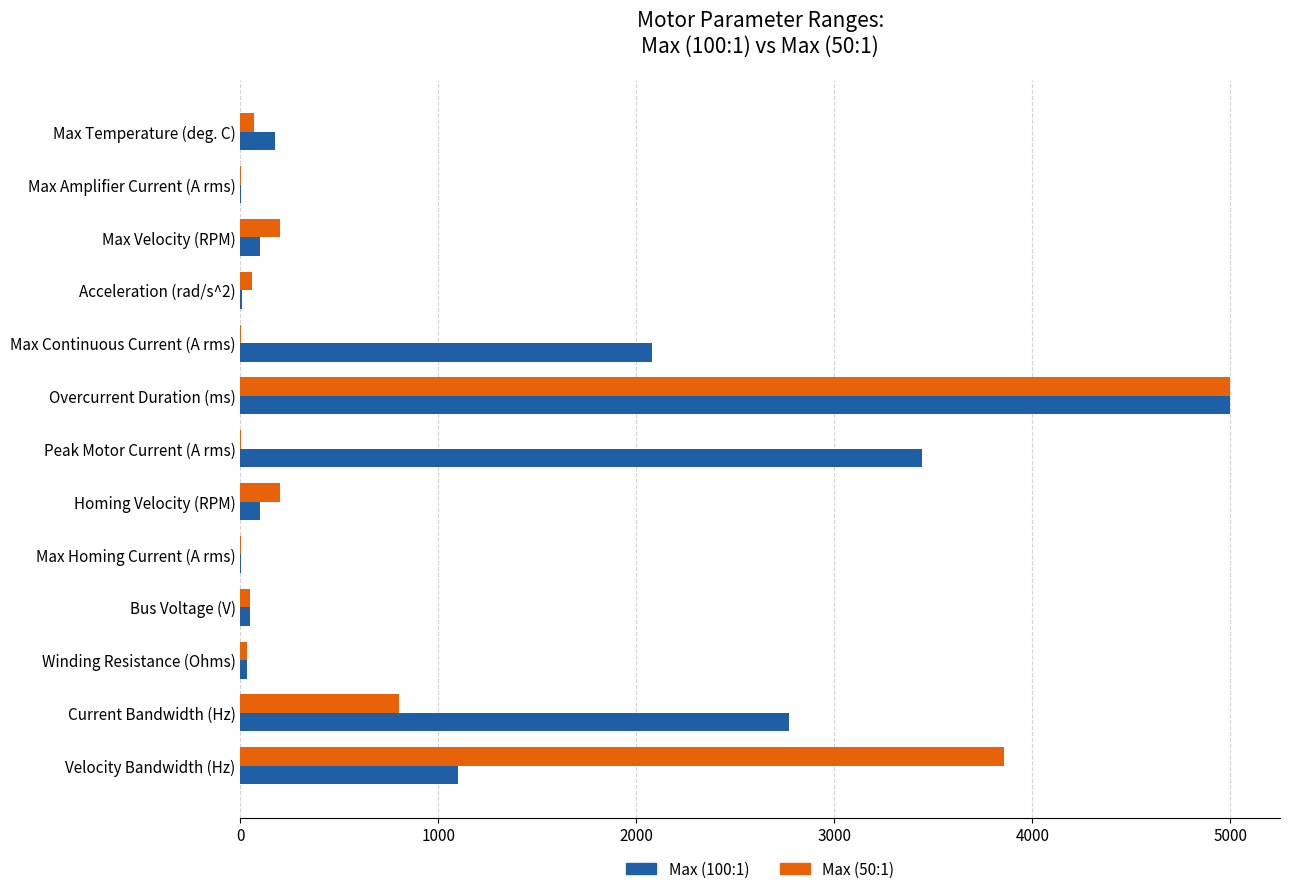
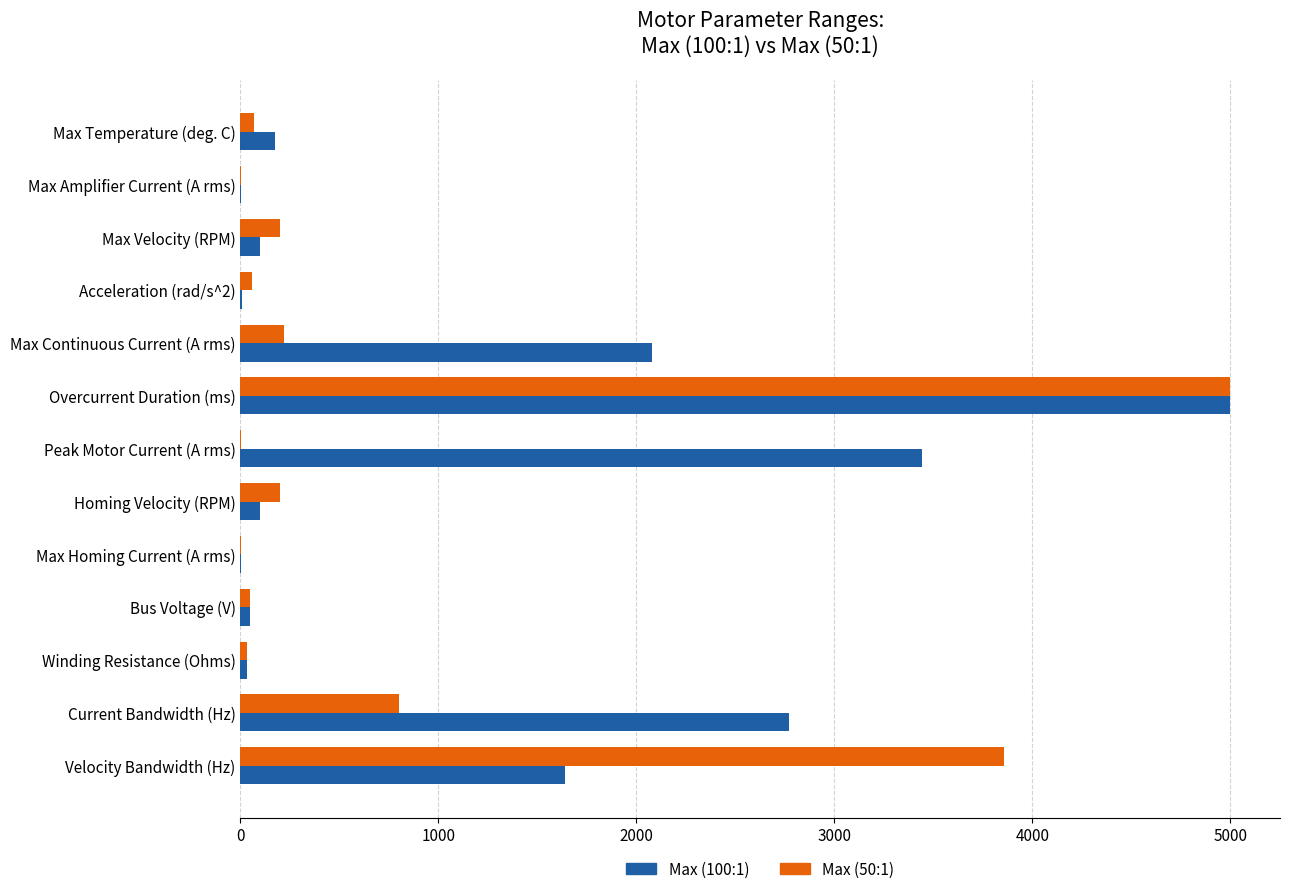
  {
    "Max (100:1)": {
      "Max Temperature (deg. C)": 180,
      "Max Velocity (RPM)": 100,
      "Max Continuous Current (A rms)": 2080,
      "Overcurrent Duration (ms)": 5000,
      "Peak Motor Current (A rms)": 3440,
      "Homing Velocity (RPM)": 100,
      "Bus Voltage (V)": 50,
      "Winding Resistance (Ohms)": 30,
      "Current Bandwidth (Hz)": 2770,
-     "Velocity Bandwidth (Hz)": 1100
+     "Velocity Bandwidth (Hz)": 1640
    },
    "Max (50:1)": {
      "Max Temperature (deg. C)": 70,
      "Max Velocity (RPM)": 200,
      "Acceleration (rad/s^2)": 60,
-     "Max Continuous Current (A rms)": 0,
+     "Max Continuous Current (A rms)": 220,
      "Overcurrent Duration (ms)": 5000,
      "Homing Velocity (RPM)": 200,
      "Bus Voltage (V)": 50,
      "Winding Resistance (Ohms)": 30,
      "Current Bandwidth (Hz)": 800,
      "Velocity Bandwidth (Hz)": 3860
    }
  }
